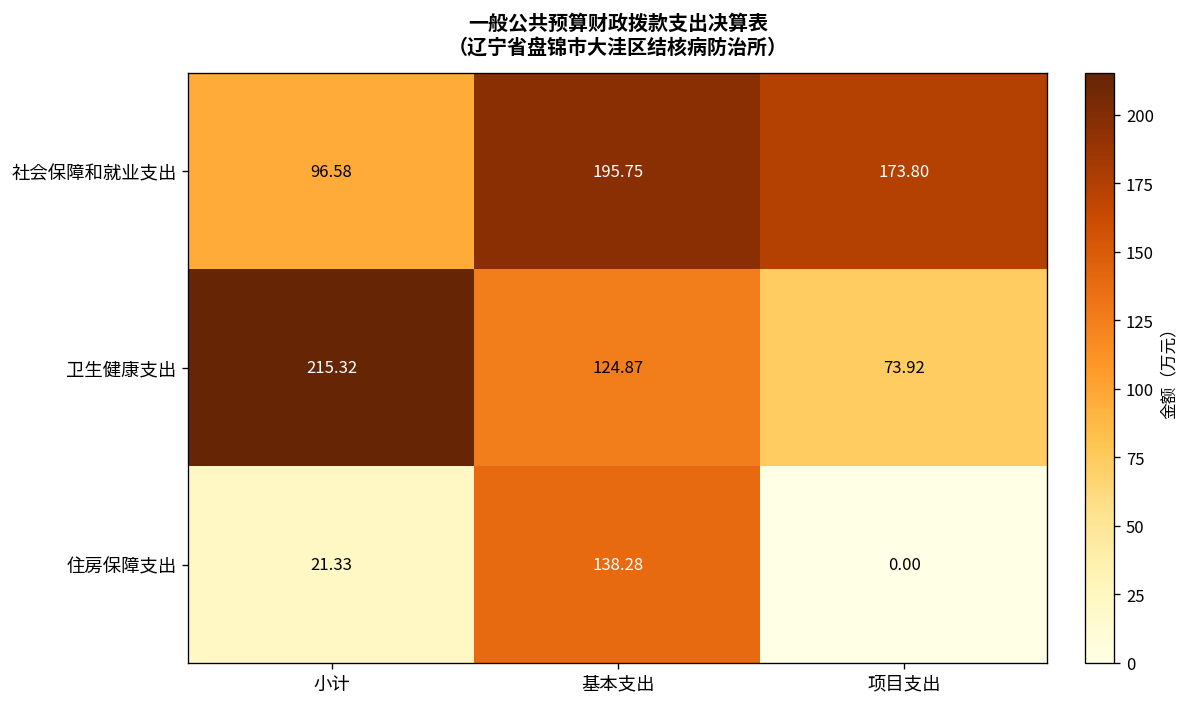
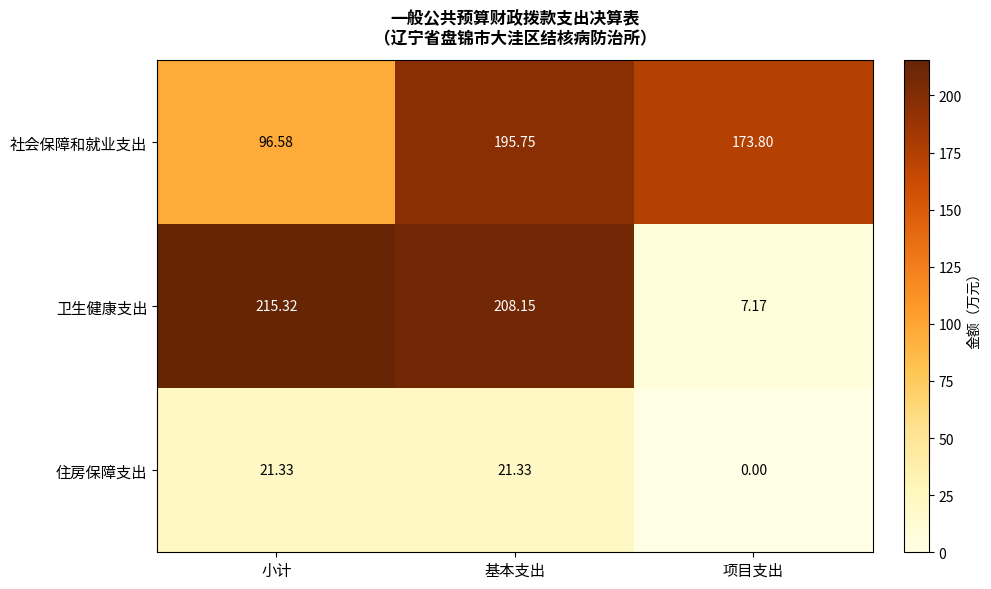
  {
    "社会保障和就业支出": {
      "小计": 96.58,
      "基本支出": 195.75,
      "项目支出": 173.80
    },
    "卫生健康支出": {
      "小计": 215.32,
-     "基本支出": 124.87,
-     "项目支出": 73.92
+     "基本支出": 208.15,
+     "项目支出": 7.17
    },
    "住房保障支出": {
      "小计": 21.33,
-     "基本支出": 138.28,
+     "基本支出": 21.33,
      "项目支出": 0.00
    }
  }
